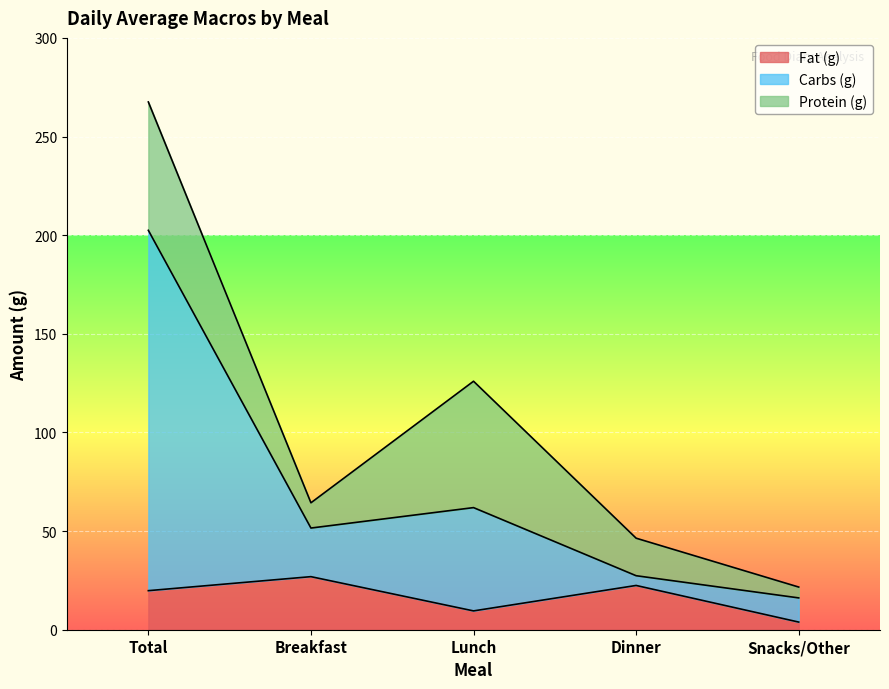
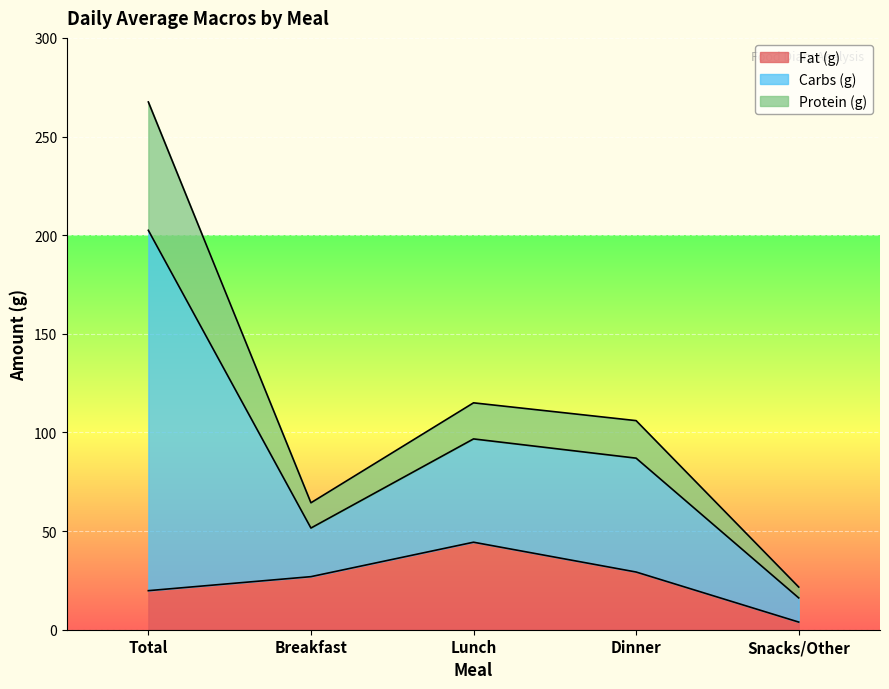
  {
    "Fat (g)": {
      "Total": 20,
      "Breakfast": 27,
-     "Lunch": 10,
-     "Dinner": 22,
+     "Lunch": 44,
+     "Dinner": 29,
      "Snacks/Other": 4
    },
    "Carbs (g)": {
      "Total": 183,
      "Breakfast": 25,
      "Lunch": 52,
-     "Dinner": 5,
+     "Dinner": 58,
      "Snacks/Other": 12
    },
    "Protein (g)": {
      "Total": 65,
      "Breakfast": 13,
-     "Lunch": 64,
+     "Lunch": 18,
      "Dinner": 19,
      "Snacks/Other": 6
    }
  }
